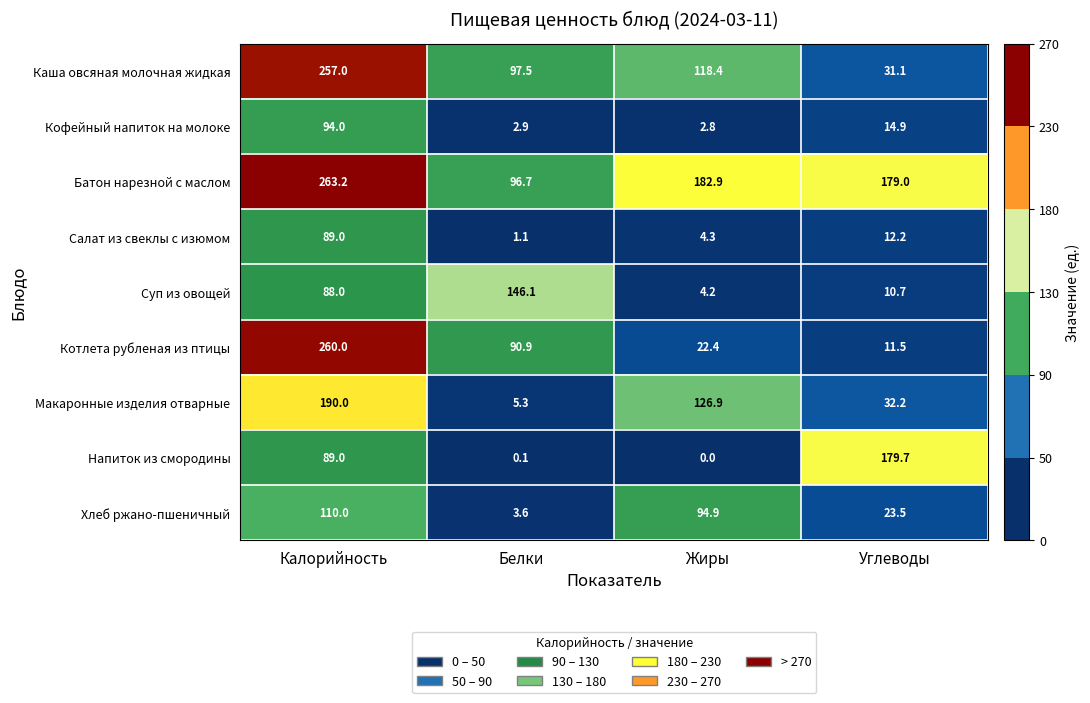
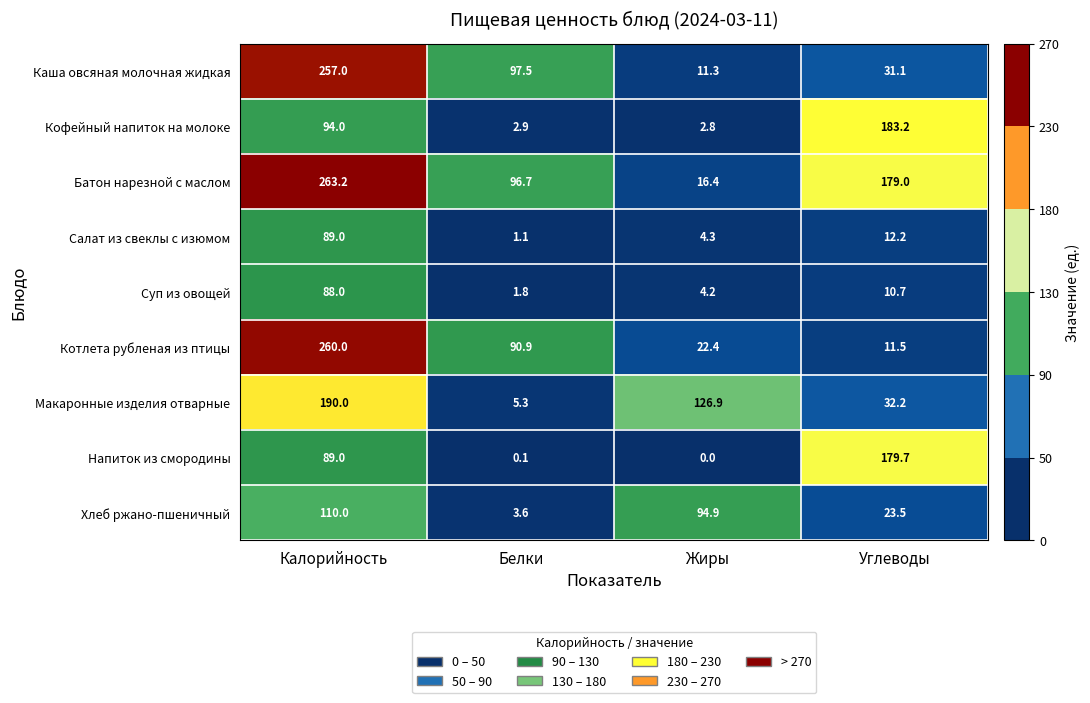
  {
    "Каша овсяная молочная жидкая": {
      "Калорийность": 257.0,
      "Белки": 97.5,
-     "Жиры": 118.4,
+     "Жиры": 11.3,
      "Углеводы": 31.1
    },
    "Кофейный напиток на молоке": {
      "Калорийность": 94.0,
      "Белки": 2.9,
      "Жиры": 2.8,
-     "Углеводы": 14.9
+     "Углеводы": 183.2
    },
    "Батон нарезной с маслом": {
      "Калорийность": 263.2,
      "Белки": 96.7,
-     "Жиры": 182.9,
+     "Жиры": 16.4,
      "Углеводы": 179.0
    },
    "Салат из свеклы с изюмом": {
      "Калорийность": 89.0,
      "Белки": 1.1,
      "Жиры": 4.3,
      "Углеводы": 12.2
    },
    "Суп из овощей": {
      "Калорийность": 88.0,
-     "Белки": 146.1,
+     "Белки": 1.8,
      "Жиры": 4.2,
      "Углеводы": 10.7
    },
    "Котлета рубленая из птицы": {
      "Калорийность": 260.0,
      "Белки": 90.9,
      "Жиры": 22.4,
      "Углеводы": 11.5
    },
    "Макаронные изделия отварные": {
      "Калорийность": 190.0,
      "Белки": 5.3,
      "Жиры": 126.9,
      "Углеводы": 32.2
    },
    "Напиток из смородины": {
      "Калорийность": 89.0,
      "Белки": 0.1,
      "Жиры": 0.0,
      "Углеводы": 179.7
    },
    "Хлеб ржано-пшеничный": {
      "Калорийность": 110.0,
      "Белки": 3.6,
      "Жиры": 94.9,
      "Углеводы": 23.5
    }
  }
